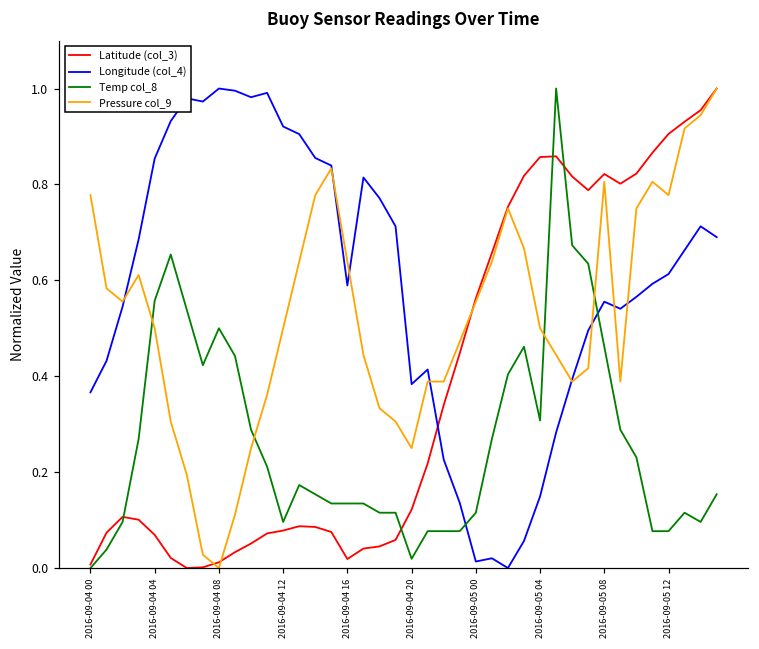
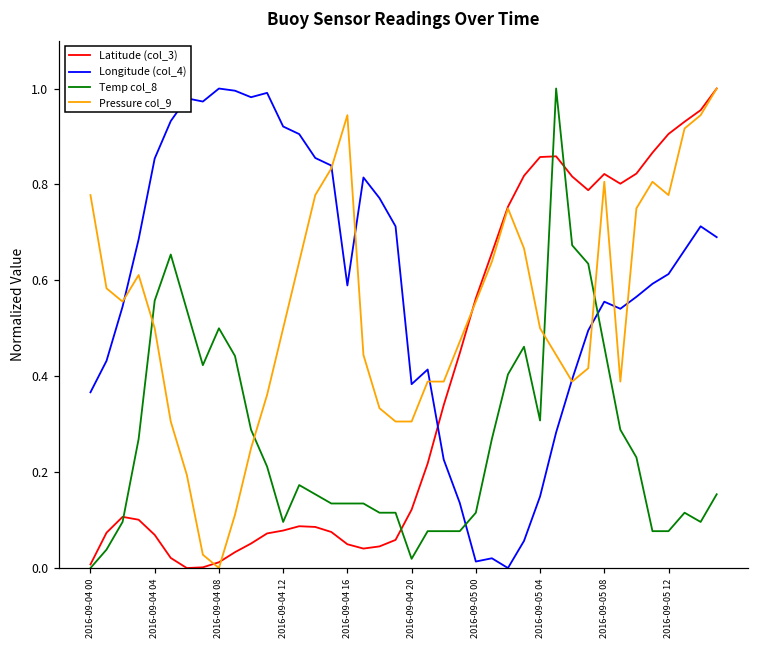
  {
    "Latitude (col_3)": {
      "2016-09-04 00": 0.01,
      "2016-09-04 04": 0.07,
      "2016-09-04 08": 0.01,
      "2016-09-04 12": 0.08,
-     "2016-09-04 16": 0.02,
+     "2016-09-04 16": 0.05,
      "2016-09-04 20": 0.12,
      "2016-09-05 00": 0.56,
      "2016-09-05 04": 0.86,
      "2016-09-05 08": 0.82,
      "2016-09-05 12": 0.91
    },
    "Longitude (col_4)": {
      "2016-09-04 00": 0.37,
      "2016-09-04 04": 0.85,
      "2016-09-04 08": 1.00,
      "2016-09-04 12": 0.92,
      "2016-09-04 16": 0.59,
      "2016-09-04 20": 0.38,
      "2016-09-05 00": 0.01,
      "2016-09-05 04": 0.15,
      "2016-09-05 08": 0.56,
      "2016-09-05 12": 0.61
    },
    "Temp col_8": {
      "2016-09-04 00": 0.00,
      "2016-09-04 04": 0.56,
      "2016-09-04 08": 0.50,
      "2016-09-04 12": 0.10,
      "2016-09-04 16": 0.13,
      "2016-09-04 20": 0.02,
      "2016-09-05 00": 0.12,
      "2016-09-05 04": 0.31,
      "2016-09-05 08": 0.46,
      "2016-09-05 12": 0.08
    },
    "Pressure col_9": {
      "2016-09-04 00": 0.78,
      "2016-09-04 04": 0.50,
      "2016-09-04 08": 0.00,
      "2016-09-04 12": 0.50,
-     "2016-09-04 16": 0.64,
-     "2016-09-04 20": 0.25,
+     "2016-09-04 16": 0.94,
+     "2016-09-04 20": 0.31,
      "2016-09-05 00": 0.56,
      "2016-09-05 04": 0.50,
      "2016-09-05 08": 0.81,
      "2016-09-05 12": 0.78
    }
  }
